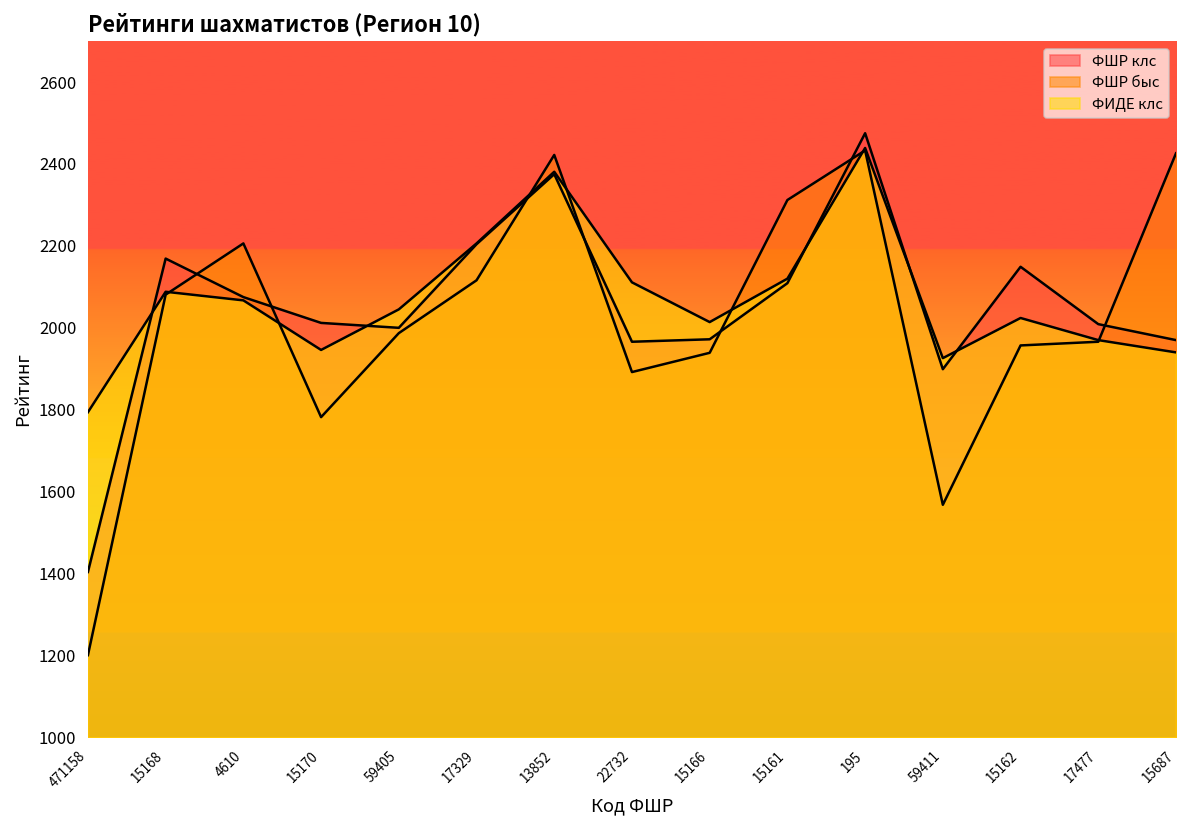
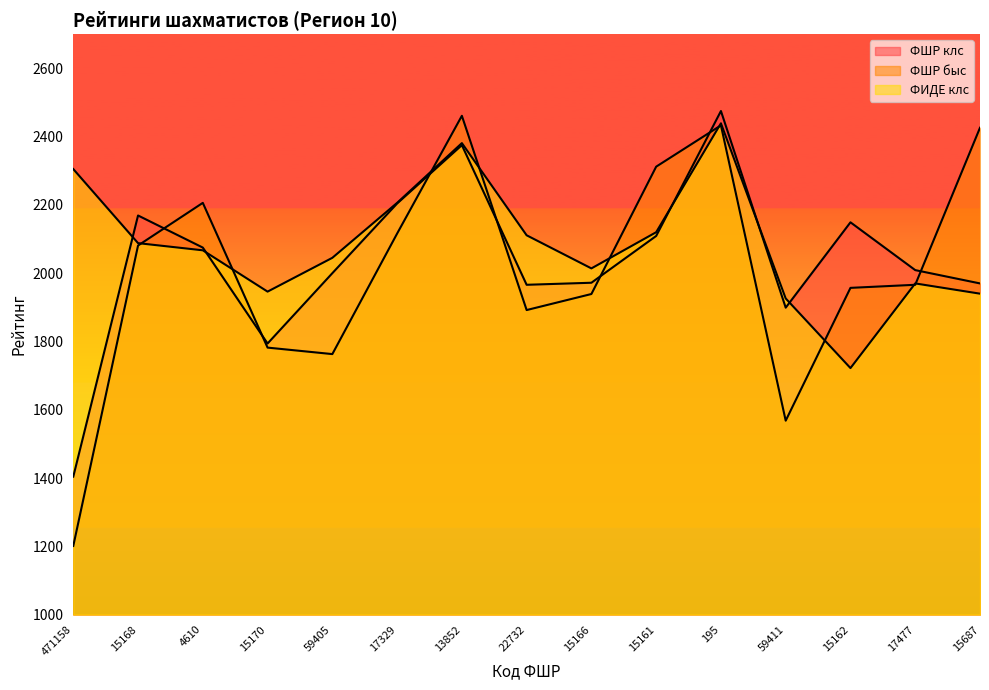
  {
    "ФШР клс": {
      "471158": 1400,
      "15168": 2170,
      "4610": 2080,
-     "15170": 2010,
+     "15170": 1790,
      "59405": 2000,
      "22732": 1970,
      "15166": 1970,
      "15161": 2110,
      "195": 2480,
      "59411": 1900,
      "15162": 2150,
      "17477": 2010,
      "15687": 1970
    },
    "ФШР быс": {
      "471158": 1200,
      "4610": 2210,
      "15170": 1780,
-     "59405": 1990,
+     "59405": 1760,
      "17329": 2120,
-     "13852": 2420,
+     "13852": 2460,
      "22732": 1890,
      "15166": 1940,
      "15161": 2310,
      "59411": 1570,
      "15162": 1960,
      "15687": 2430
    },
    "ФИДЕ клс": {
-     "471158": 1790,
+     "471158": 2310,
      "4610": 2070,
      "15170": 1950,
      "59405": 2050,
      "22732": 2110,
      "15166": 2010,
      "15161": 2120,
      "59411": 1930,
-     "15162": 2020,
+     "15162": 1720,
      "15687": 1940
    }
  }
